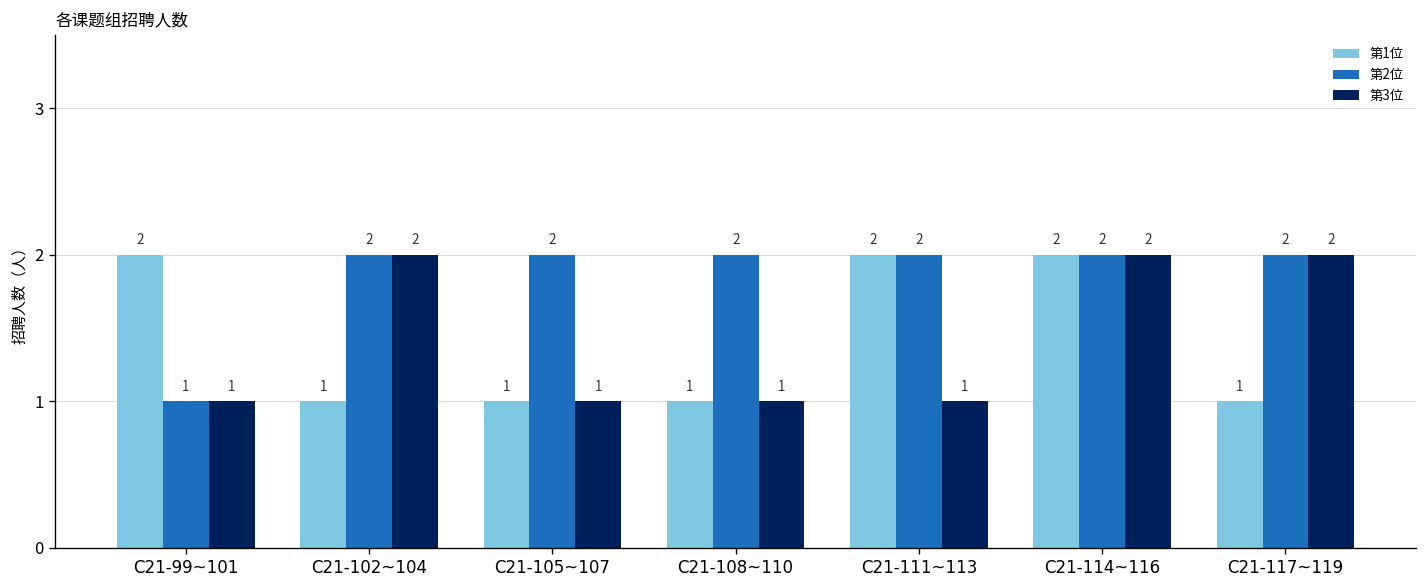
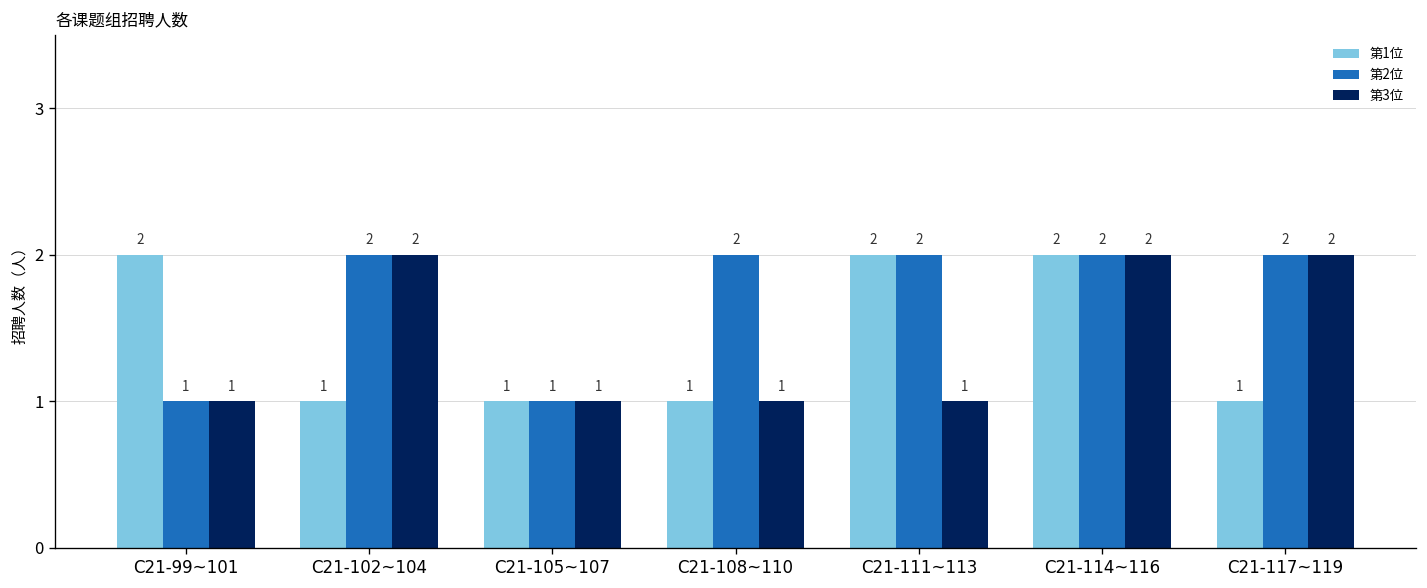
  {
    "第1位": {
      "C21-99~101": 2,
      "C21-102~104": 1,
      "C21-105~107": 1,
      "C21-108~110": 1,
      "C21-111~113": 2,
      "C21-114~116": 2,
      "C21-117~119": 1
    },
    "第2位": {
      "C21-99~101": 1,
      "C21-102~104": 2,
-     "C21-105~107": 2,
+     "C21-105~107": 1,
      "C21-108~110": 2,
      "C21-111~113": 2,
      "C21-114~116": 2,
      "C21-117~119": 2
    },
    "第3位": {
      "C21-99~101": 1,
      "C21-102~104": 2,
      "C21-105~107": 1,
      "C21-108~110": 1,
      "C21-111~113": 1,
      "C21-114~116": 2,
      "C21-117~119": 2
    }
  }
